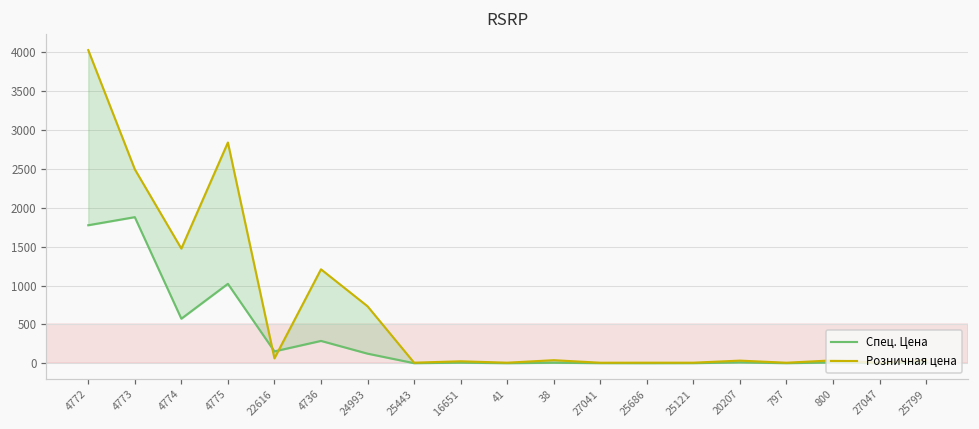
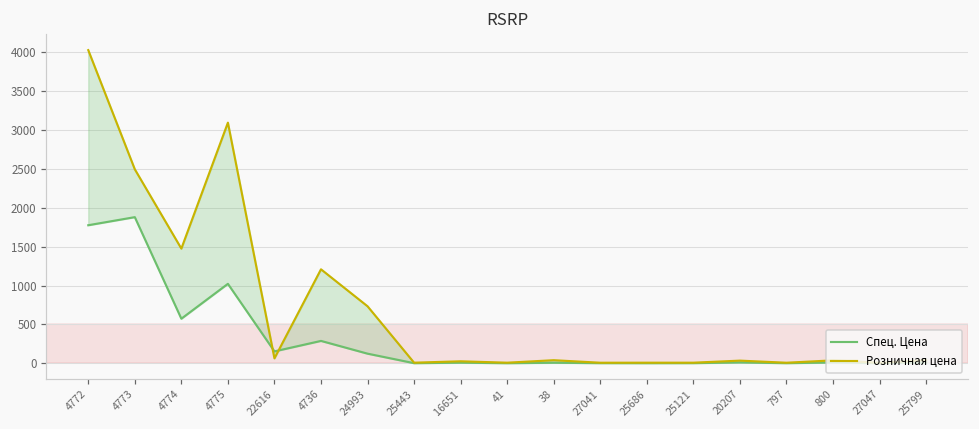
  {
    "Розничная цена": {
-     "4775": 2800,
+     "4775": 3100,
      "22616": 100
    }
  }
